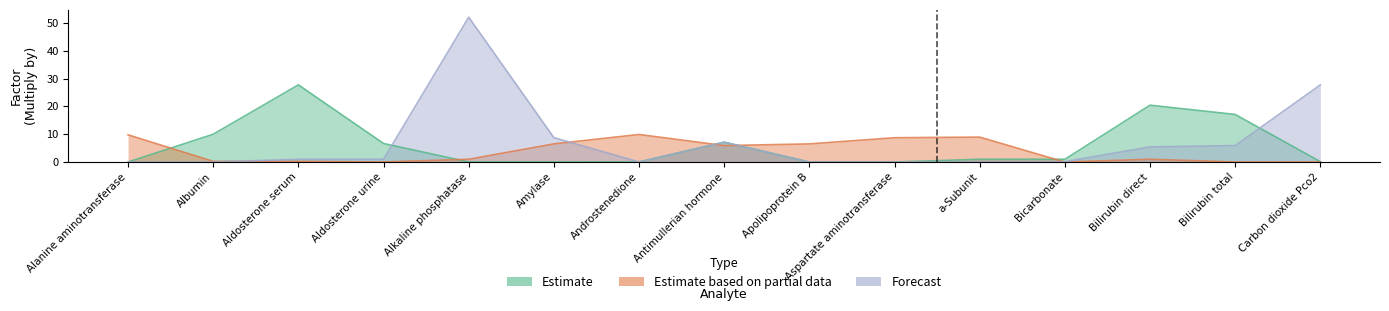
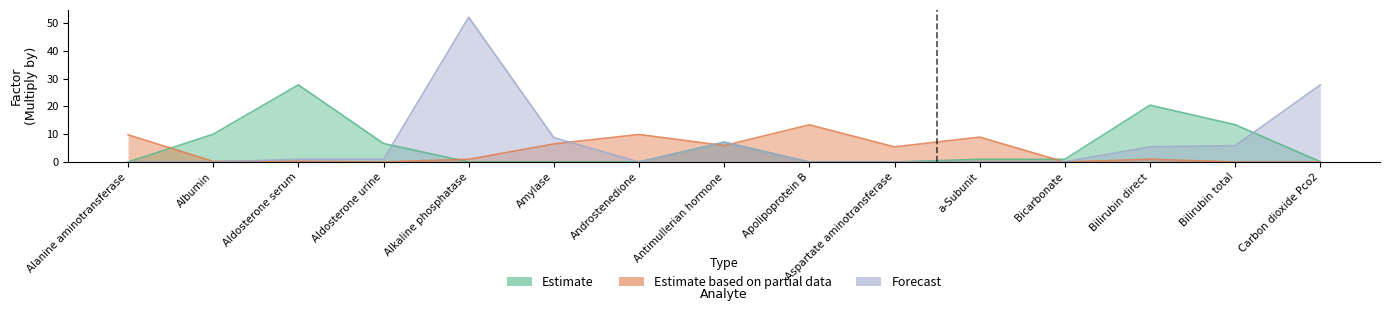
  {
    "Estimate": {
      "Albumin": 10,
      "Aldosterone serum": 28,
      "Aldosterone urine": 7,
      "Alkaline phosphatase": 0,
      "Amylase": 0,
      "Bilirubin direct": 20,
-     "Bilirubin total": 17
+     "Bilirubin total": 13
    },
    "Estimate based on partial data": {
      "Alanine aminotransferase": 10,
      "Aldosterone urine": 0,
      "Alkaline phosphatase": 1,
      "Amylase": 7,
      "Androstenedione": 10,
      "Antimullerian hormone": 6,
-     "Apolipoprotein B": 7,
-     "Aspartate aminotransferase": 9,
+     "Apolipoprotein B": 13,
+     "Aspartate aminotransferase": 5,
      "a-Subunit": 9,
      "Bilirubin direct": 1,
      "Bilirubin total": 0
    },
    "Forecast": {
      "Aldosterone urine": 1,
      "Alkaline phosphatase": 52,
      "Amylase": 9,
      "Bilirubin direct": 5,
      "Bilirubin total": 6,
      "Carbon dioxide Pco2": 28
    }
  }
